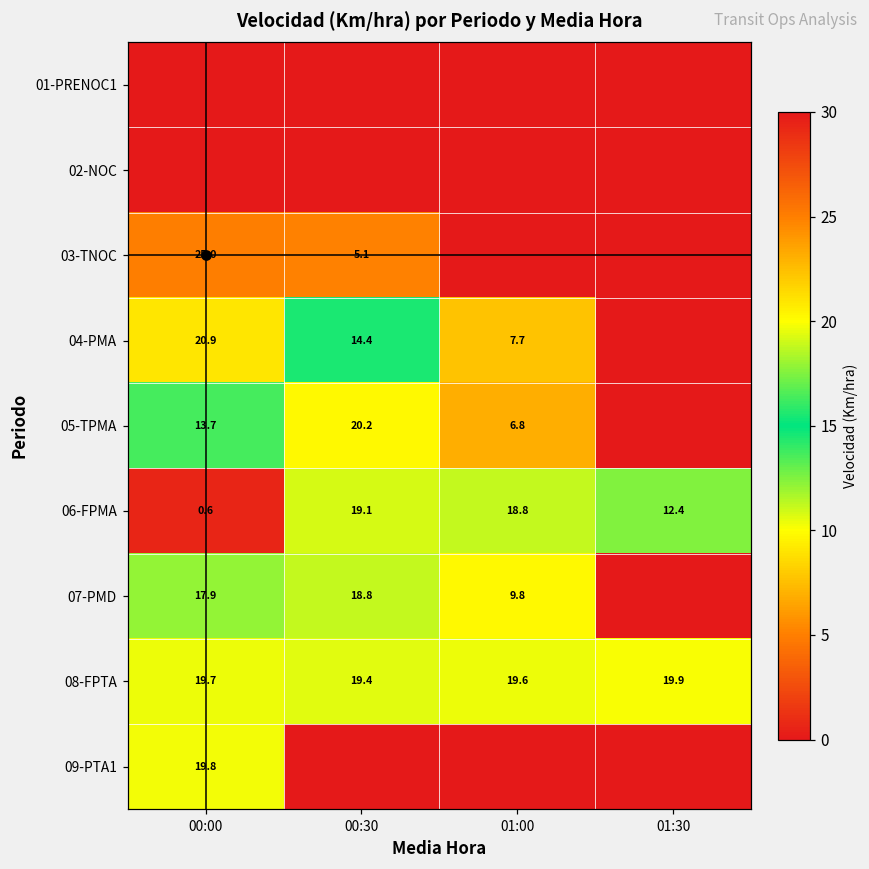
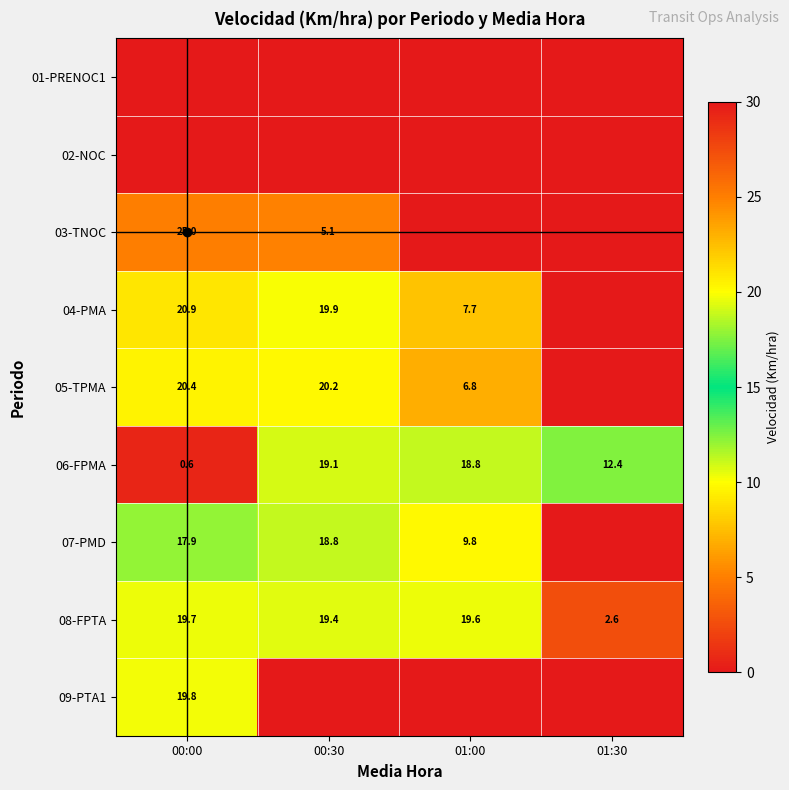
  {
    "03-TNOC": {
      "00:30": 5.1
    },
    "04-PMA": {
      "00:00": 20.9,
-     "00:30": 14.4,
+     "00:30": 19.9,
      "01:00": 7.7
    },
    "05-TPMA": {
-     "00:00": 13.7,
+     "00:00": 20.4,
      "00:30": 20.2,
      "01:00": 6.8
    },
    "06-FPMA": {
      "00:00": 0.6,
      "00:30": 19.1,
      "01:00": 18.8,
      "01:30": 12.4
    },
    "07-PMD": {
      "00:00": 17.9,
      "00:30": 18.8,
      "01:00": 9.8
    },
    "08-FPTA": {
      "00:00": 19.7,
      "00:30": 19.4,
      "01:00": 19.6,
-     "01:30": 19.9
+     "01:30": 2.6
    },
    "09-PTA1": {
      "00:00": 19.8
    }
  }
